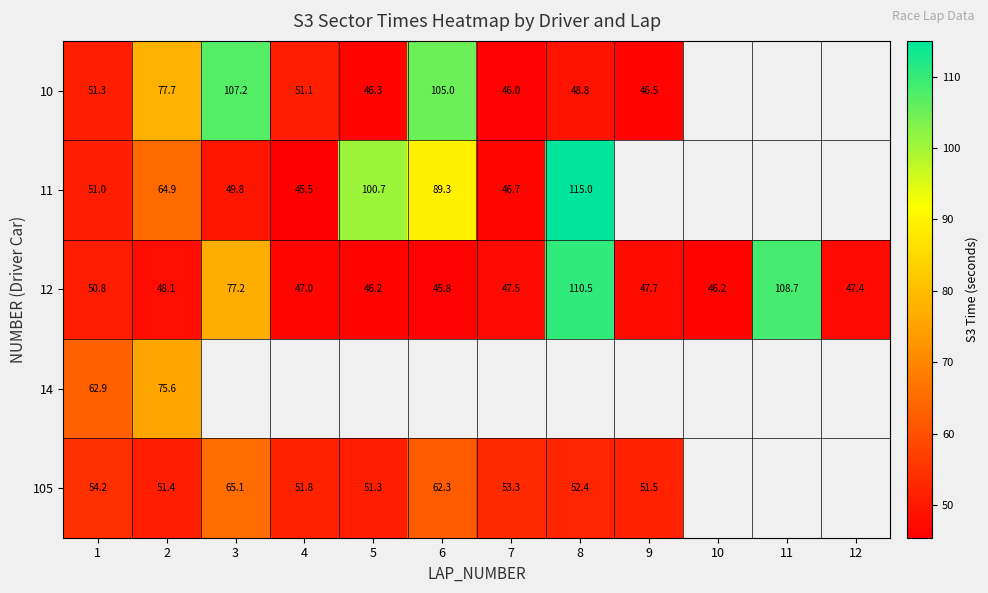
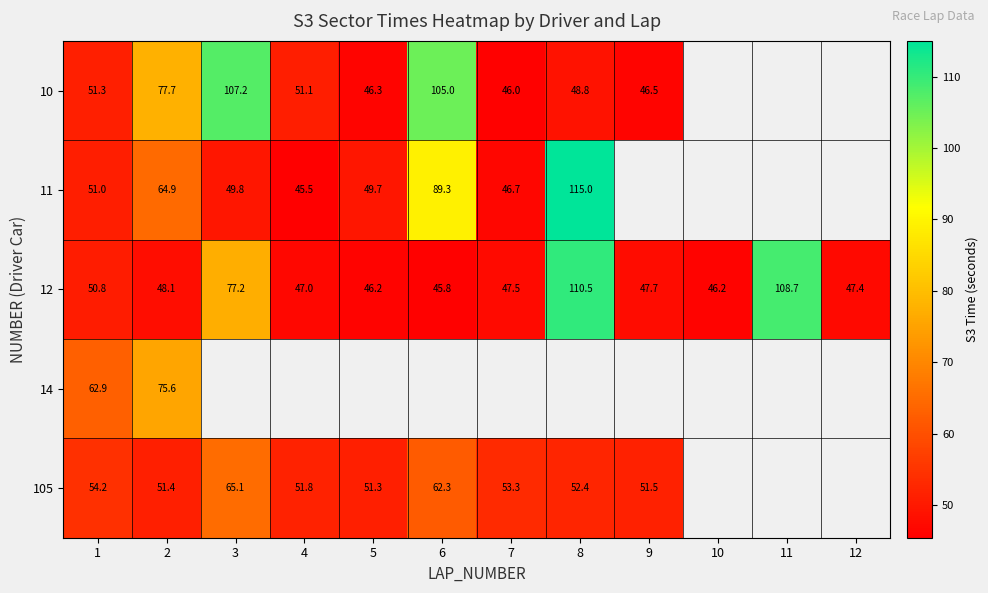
  {
    "10": {
      "1": 51.3,
      "2": 77.7,
      "3": 107.2,
      "4": 51.1,
      "5": 46.3,
      "6": 105.0,
      "7": 46.0,
      "8": 48.8,
      "9": 46.5
    },
    "11": {
      "1": 51.0,
      "2": 64.9,
      "3": 49.8,
      "4": 45.5,
-     "5": 100.7,
+     "5": 49.7,
      "6": 89.3,
      "7": 46.7,
      "8": 115.0
    },
    "12": {
      "1": 50.8,
      "2": 48.1,
      "3": 77.2,
      "4": 47.0,
      "5": 46.2,
      "6": 45.8,
      "7": 47.5,
      "8": 110.5,
      "9": 47.7,
      "10": 46.2,
      "11": 108.7,
      "12": 47.4
    },
    "14": {
      "1": 62.9,
      "2": 75.6
    },
    "105": {
      "1": 54.2,
      "2": 51.4,
      "3": 65.1,
      "4": 51.8,
      "5": 51.3,
      "6": 62.3,
      "7": 53.3,
      "8": 52.4,
      "9": 51.5
    }
  }
